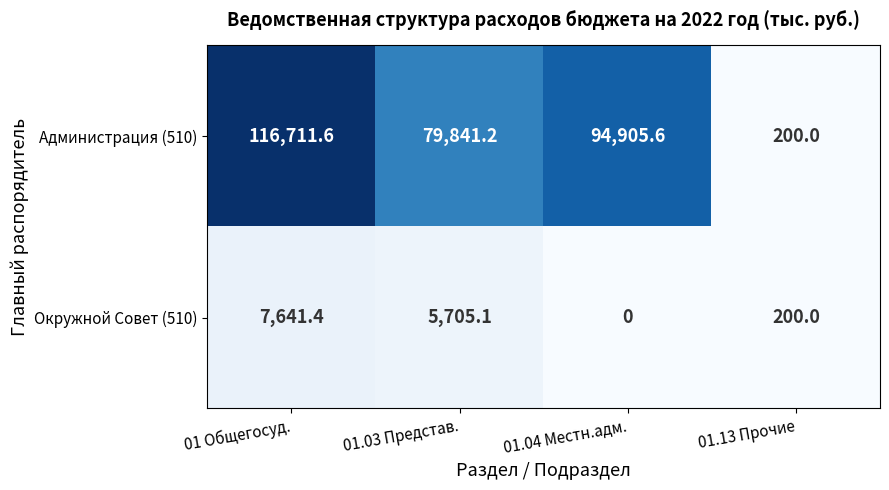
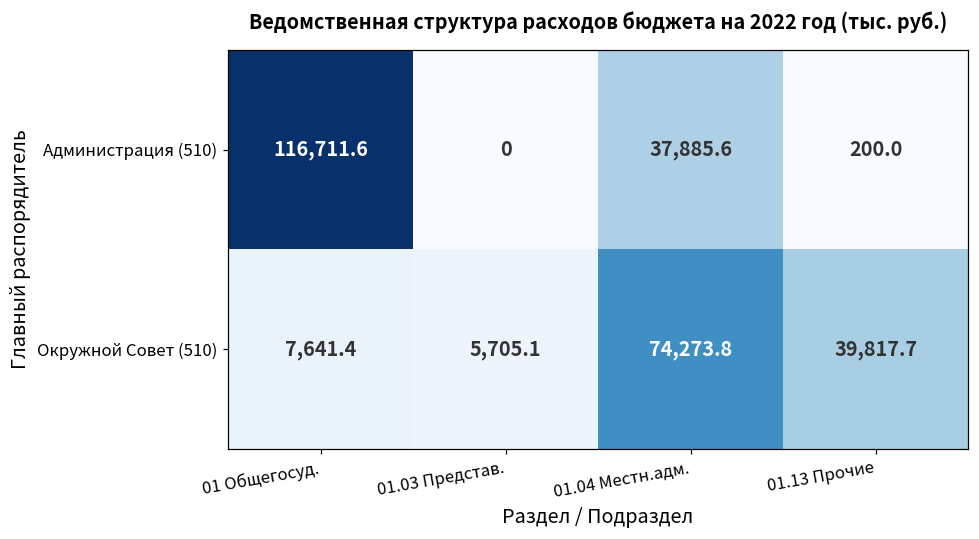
  {
    "Администрация (510)": {
      "01 Общегосуд.": "116,711.6",
-     "01.03 Представ.": "79,841.2",
-     "01.04 Местн.адм.": "94,905.6",
+     "01.03 Представ.": "0",
+     "01.04 Местн.адм.": "37,885.6",
      "01.13 Прочие": "200.0"
    },
    "Окружной Совет (510)": {
      "01 Общегосуд.": "7,641.4",
      "01.03 Представ.": "5,705.1",
-     "01.04 Местн.адм.": "0",
-     "01.13 Прочие": "200.0"
+     "01.04 Местн.адм.": "74,273.8",
+     "01.13 Прочие": "39,817.7"
    }
  }
